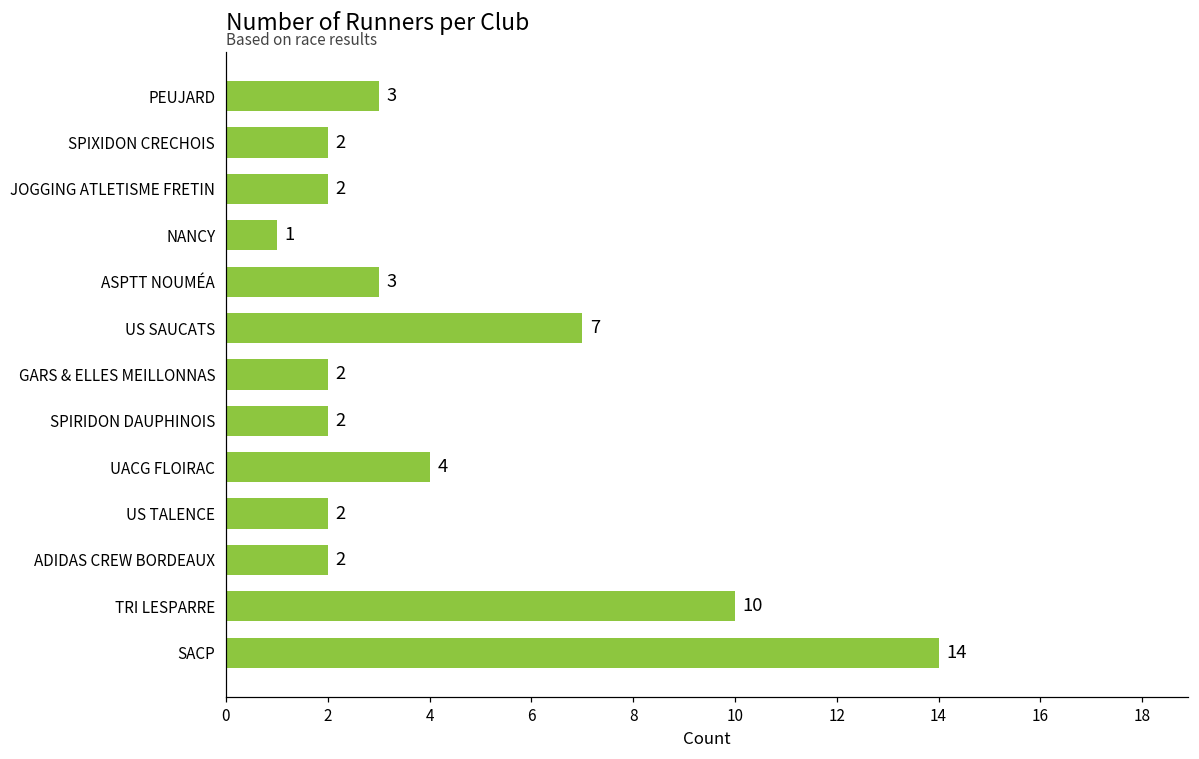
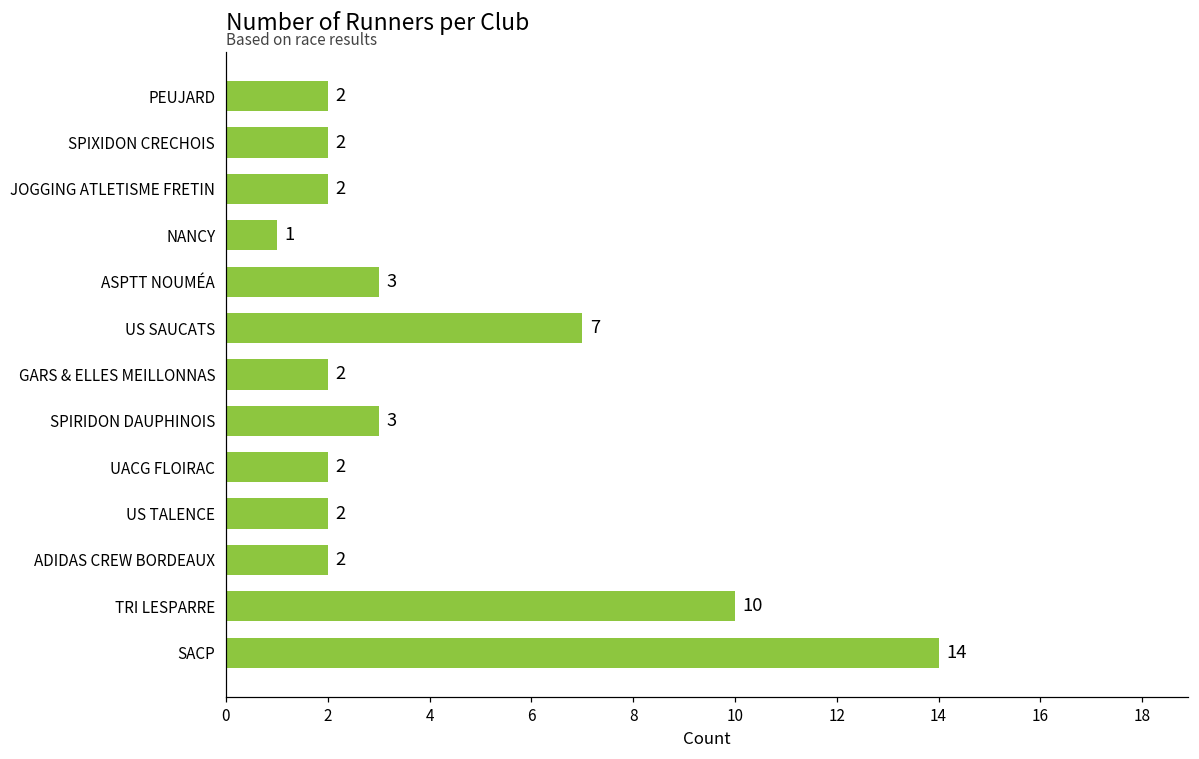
  {
-   "PEUJARD": 3,
+   "PEUJARD": 2,
    "SPIXIDON CRECHOIS": 2,
    "JOGGING ATLETISME FRETIN": 2,
    "NANCY": 1,
    "ASPTT NOUMÉA": 3,
    "US SAUCATS": 7,
    "GARS & ELLES MEILLONNAS": 2,
-   "SPIRIDON DAUPHINOIS": 2,
-   "UACG FLOIRAC": 4,
+   "SPIRIDON DAUPHINOIS": 3,
+   "UACG FLOIRAC": 2,
    "US TALENCE": 2,
    "ADIDAS CREW BORDEAUX": 2,
    "TRI LESPARRE": 10,
    "SACP": 14
  }
